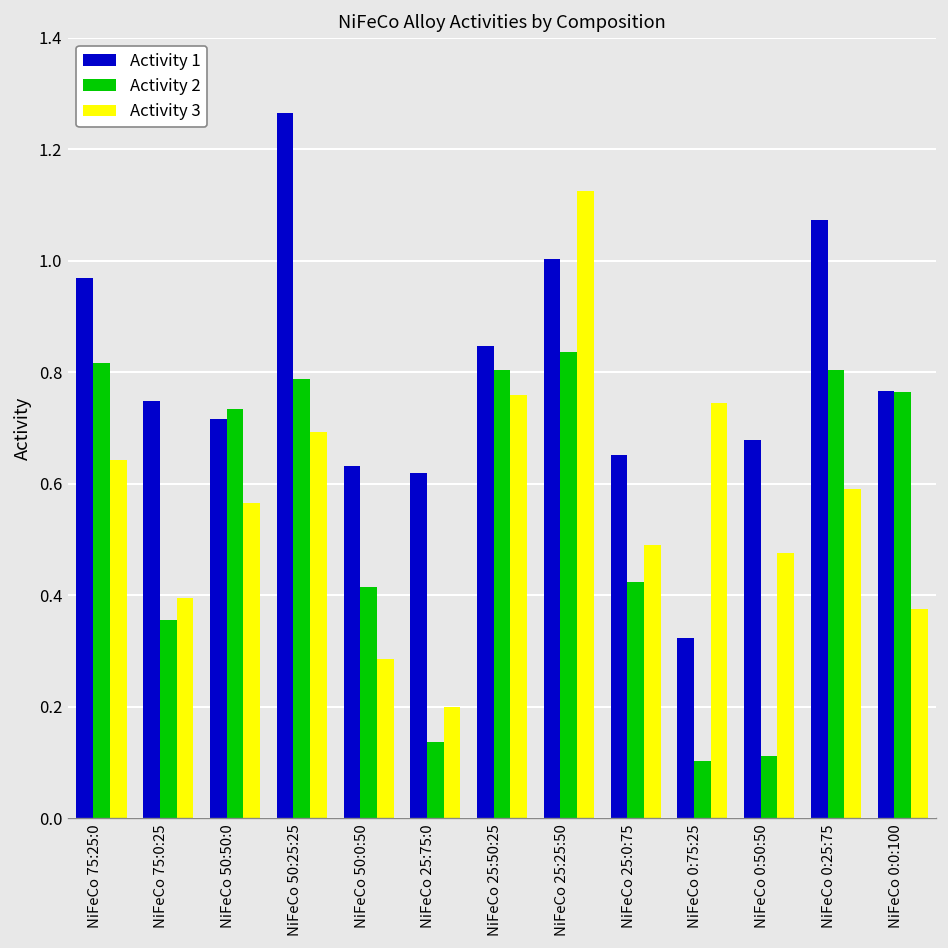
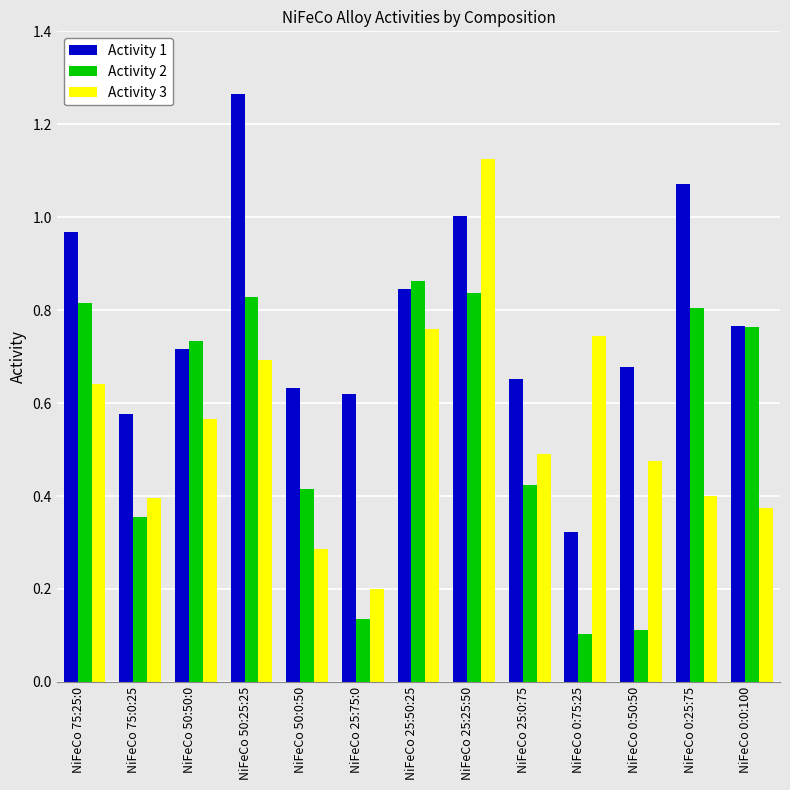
  {
    "Activity 1": {
      "NiFeCo 75:25:0": 0.97,
-     "NiFeCo 75:0:25": 0.75,
+     "NiFeCo 75:0:25": 0.58,
      "NiFeCo 50:50:0": 0.72,
      "NiFeCo 50:25:25": 1.26,
      "NiFeCo 50:0:50": 0.63,
      "NiFeCo 25:75:0": 0.62,
      "NiFeCo 25:50:25": 0.85,
      "NiFeCo 25:25:50": 1.00,
      "NiFeCo 25:0:75": 0.65,
      "NiFeCo 0:75:25": 0.32,
      "NiFeCo 0:50:50": 0.68,
      "NiFeCo 0:25:75": 1.07,
      "NiFeCo 0:0:100": 0.77
    },
    "Activity 2": {
      "NiFeCo 75:25:0": 0.82,
      "NiFeCo 75:0:25": 0.36,
      "NiFeCo 50:50:0": 0.73,
-     "NiFeCo 50:25:25": 0.79,
+     "NiFeCo 50:25:25": 0.83,
      "NiFeCo 50:0:50": 0.41,
      "NiFeCo 25:75:0": 0.14,
-     "NiFeCo 25:50:25": 0.80,
+     "NiFeCo 25:50:25": 0.86,
      "NiFeCo 25:25:50": 0.84,
      "NiFeCo 25:0:75": 0.42,
      "NiFeCo 0:75:25": 0.10,
      "NiFeCo 0:50:50": 0.11,
      "NiFeCo 0:25:75": 0.80,
      "NiFeCo 0:0:100": 0.76
    },
    "Activity 3": {
      "NiFeCo 75:25:0": 0.64,
      "NiFeCo 75:0:25": 0.39,
      "NiFeCo 50:50:0": 0.57,
      "NiFeCo 50:25:25": 0.69,
      "NiFeCo 50:0:50": 0.29,
      "NiFeCo 25:75:0": 0.20,
      "NiFeCo 25:50:25": 0.76,
      "NiFeCo 25:25:50": 1.12,
      "NiFeCo 25:0:75": 0.49,
      "NiFeCo 0:75:25": 0.74,
      "NiFeCo 0:50:50": 0.48,
-     "NiFeCo 0:25:75": 0.59,
+     "NiFeCo 0:25:75": 0.40,
      "NiFeCo 0:0:100": 0.37
    }
  }
